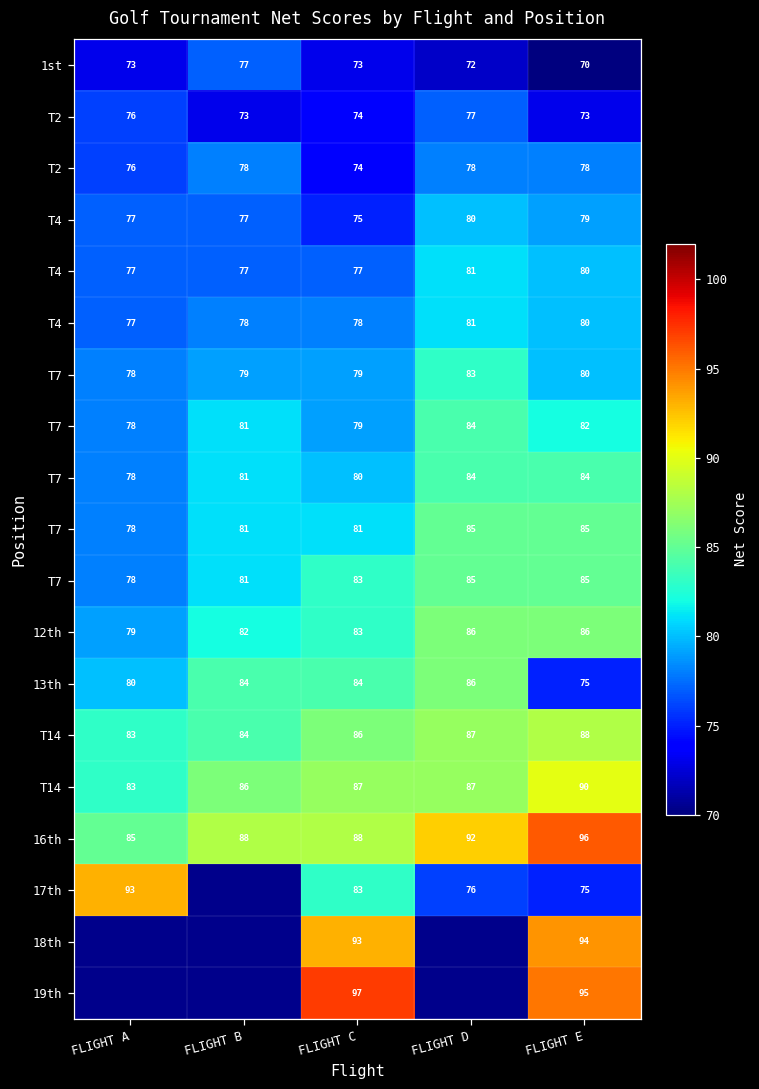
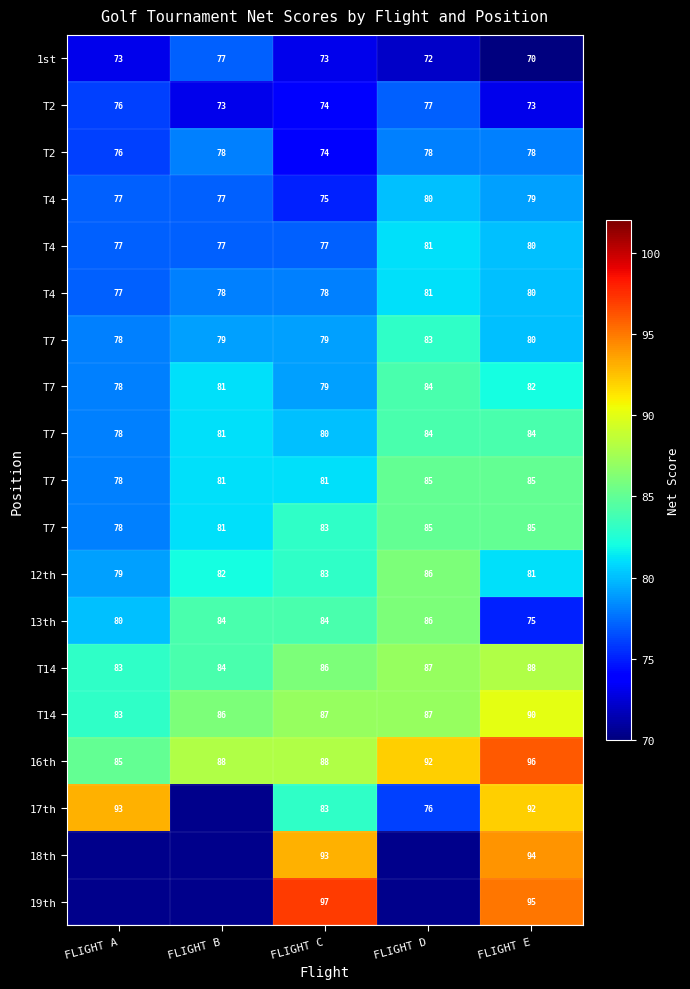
  {
    "1st": {
      "FLIGHT A": 73,
      "FLIGHT B": 77,
      "FLIGHT C": 73,
      "FLIGHT D": 72,
      "FLIGHT E": 70
    },
    "12th": {
      "FLIGHT A": 79,
      "FLIGHT B": 82,
      "FLIGHT C": 83,
      "FLIGHT D": 86,
-     "FLIGHT E": 86
+     "FLIGHT E": 81
    },
    "13th": {
      "FLIGHT A": 80,
      "FLIGHT B": 84,
      "FLIGHT C": 84,
      "FLIGHT D": 86,
      "FLIGHT E": 75
    },
    "16th": {
      "FLIGHT A": 85,
      "FLIGHT B": 88,
      "FLIGHT C": 88,
      "FLIGHT D": 92,
      "FLIGHT E": 96
    },
    "17th": {
      "FLIGHT A": 93,
      "FLIGHT C": 83,
      "FLIGHT D": 76,
-     "FLIGHT E": 75
+     "FLIGHT E": 92
    },
    "18th": {
      "FLIGHT C": 93,
      "FLIGHT E": 94
    },
    "19th": {
      "FLIGHT C": 97,
      "FLIGHT E": 95
    }
  }
